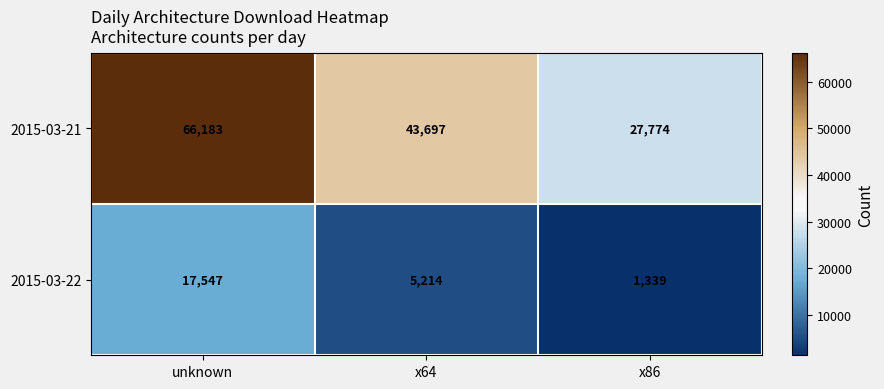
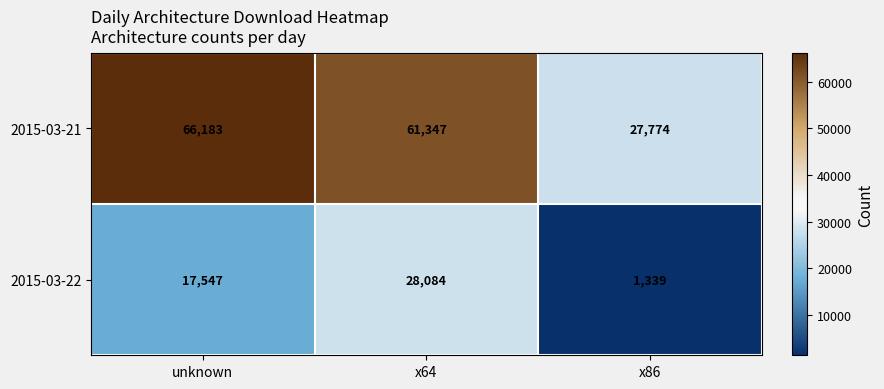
  {
    "2015-03-21": {
      "unknown": "66,183",
-     "x64": "43,697",
+     "x64": "61,347",
      "x86": "27,774"
    },
    "2015-03-22": {
      "unknown": "17,547",
-     "x64": "5,214",
+     "x64": "28,084",
      "x86": "1,339"
    }
  }
